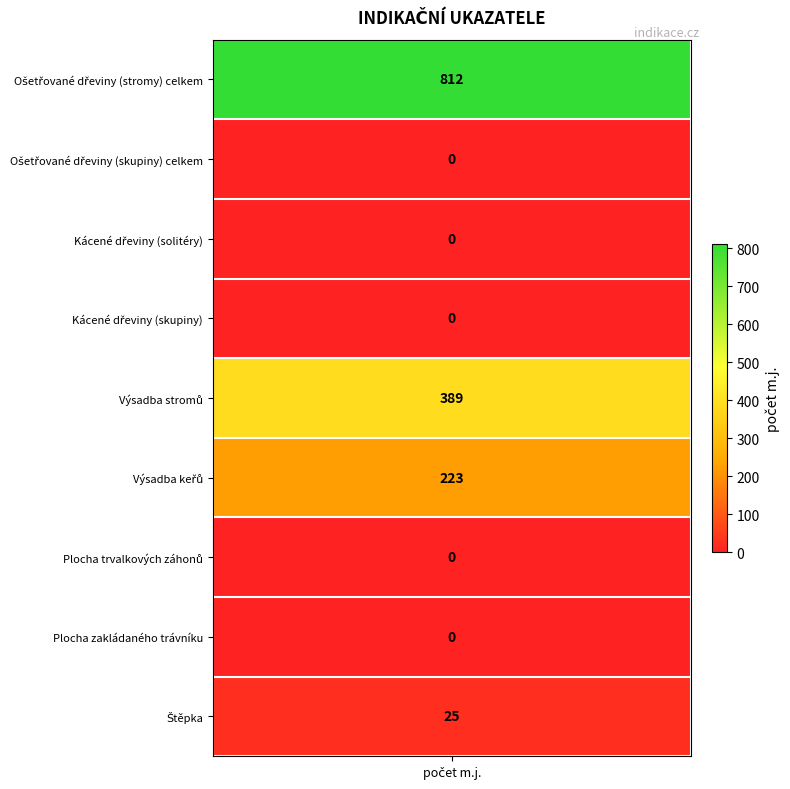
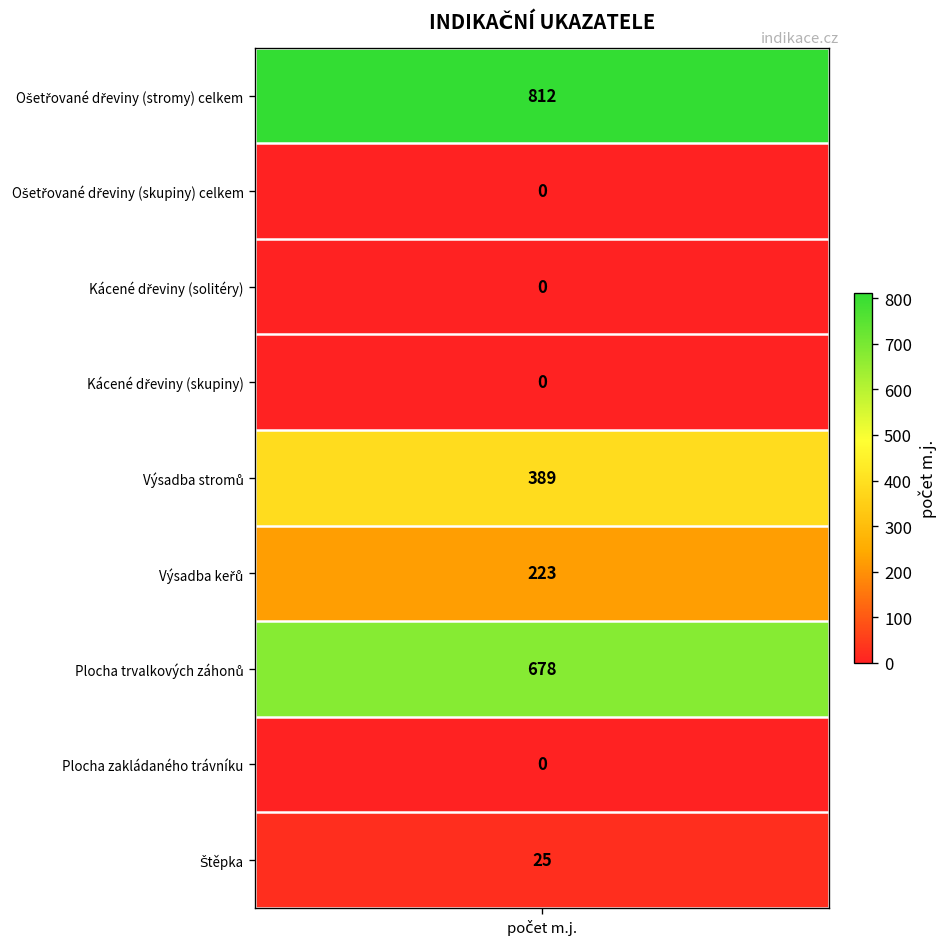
  {
    "Ošetřované dřeviny (stromy) celkem": {
      "počet m.j.": 812
    },
    "Ošetřované dřeviny (skupiny) celkem": {
      "počet m.j.": 0
    },
    "Kácené dřeviny (solitéry)": {
      "počet m.j.": 0
    },
    "Kácené dřeviny (skupiny)": {
      "počet m.j.": 0
    },
    "Výsadba stromů": {
      "počet m.j.": 389
    },
    "Výsadba keřů": {
      "počet m.j.": 223
    },
    "Plocha trvalkových záhonů": {
-     "počet m.j.": 0
+     "počet m.j.": 678
    },
    "Plocha zakládaného trávníku": {
      "počet m.j.": 0
    },
    "Štěpka": {
      "počet m.j.": 25
    }
  }
